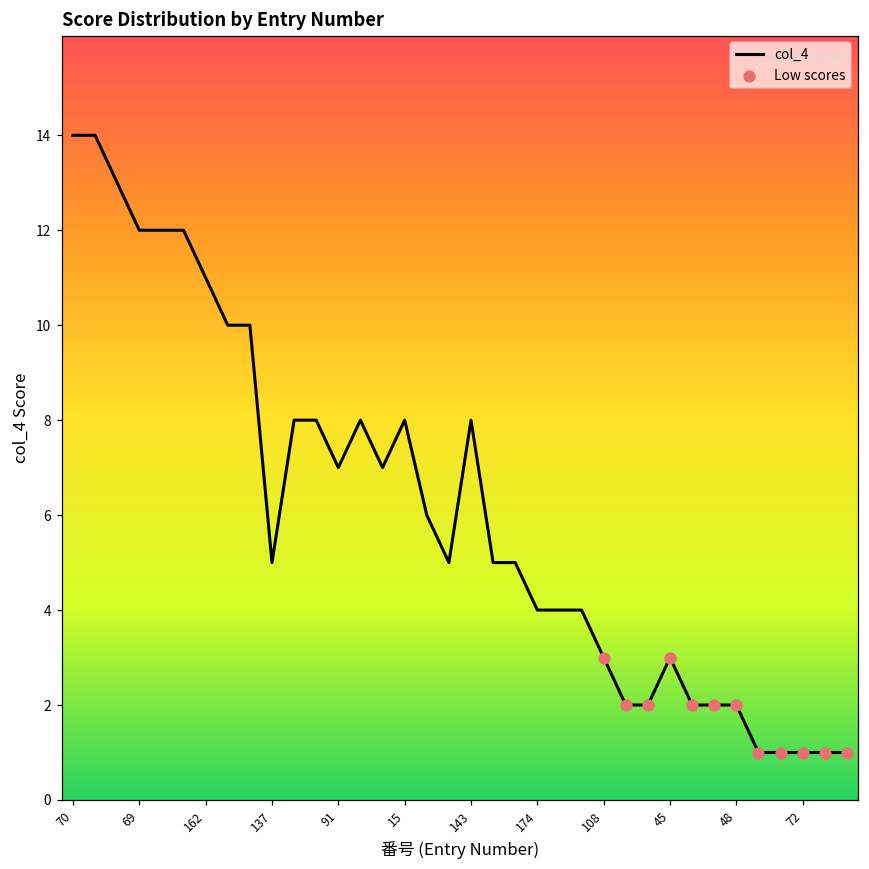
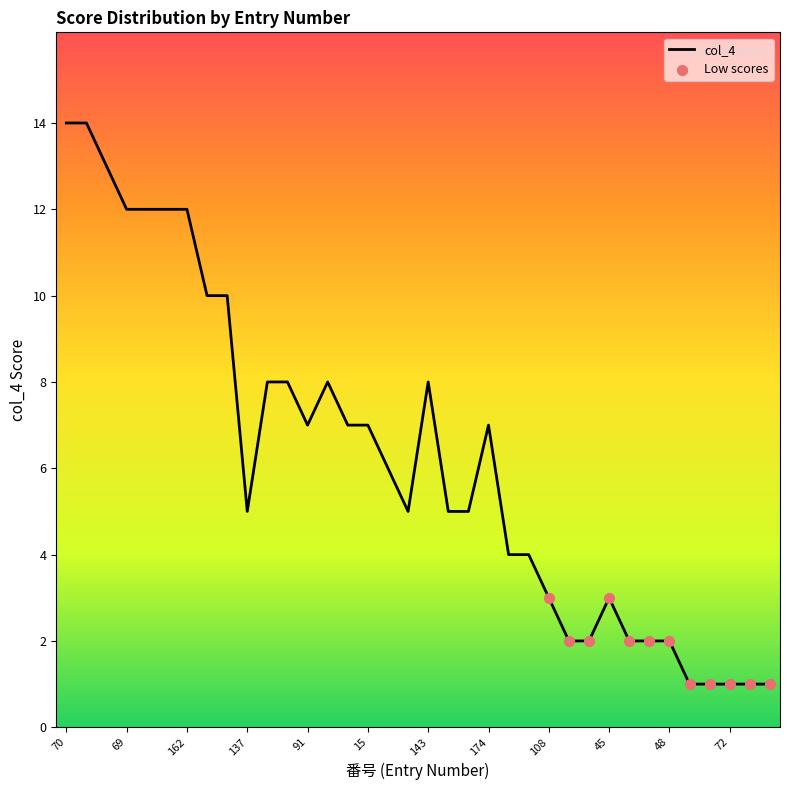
  {
    "col_4": {
      "70": 14,
      "69": 12,
-     "162": 11,
+     "162": 12,
      "137": 5,
      "91": 7,
-     "15": 8,
+     "15": 7,
      "143": 8,
-     "174": 4
+     "174": 7
    }
  }
